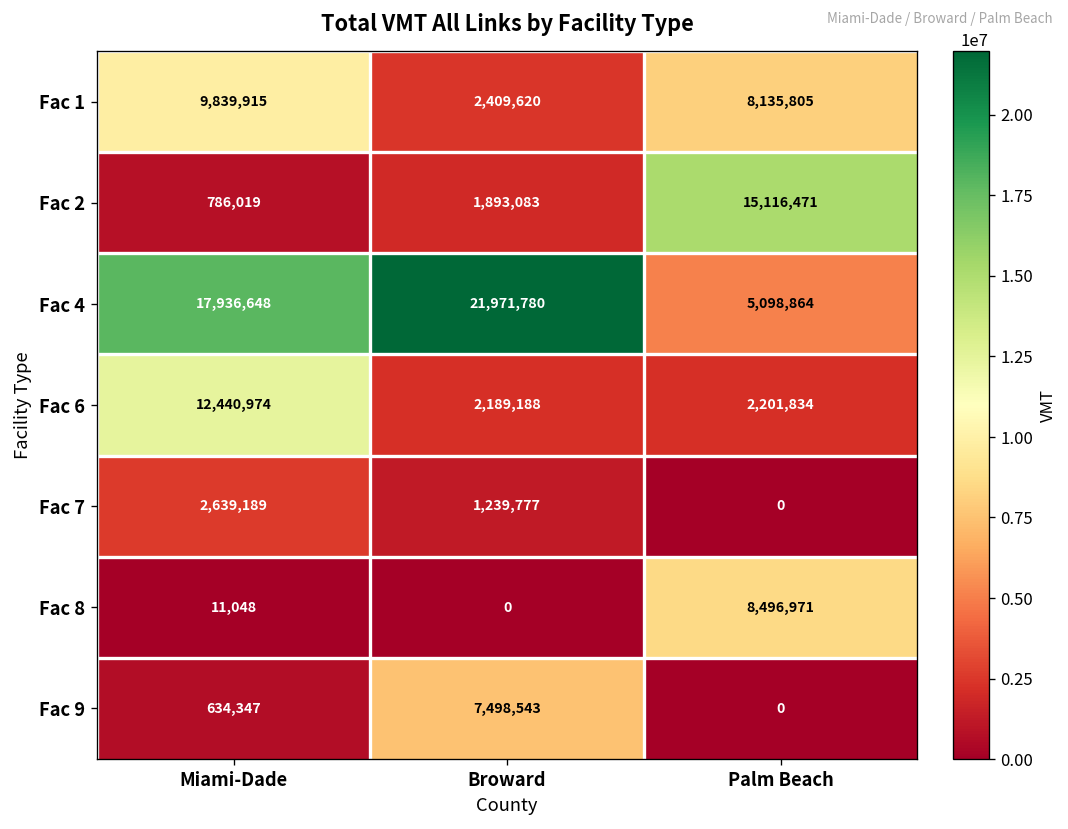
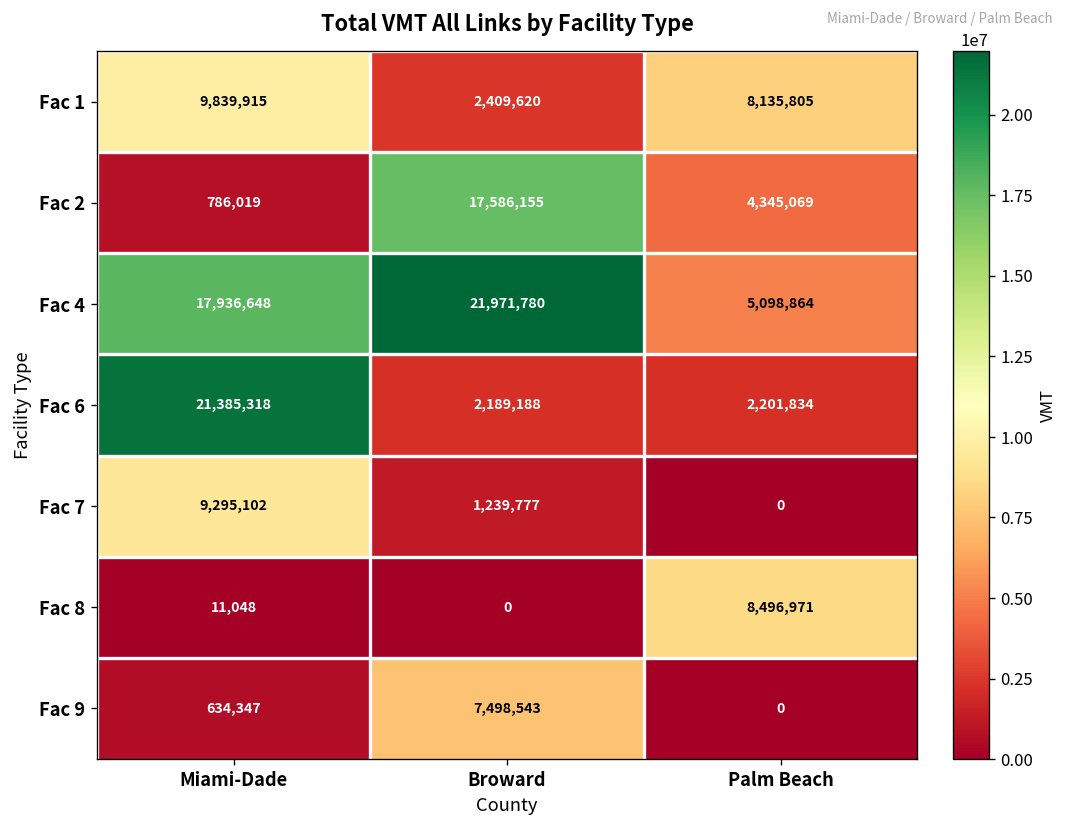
  {
    "Fac 1": {
      "Miami-Dade": "9,839,915",
      "Broward": "2,409,620",
      "Palm Beach": "8,135,805"
    },
    "Fac 2": {
      "Miami-Dade": "786,019",
-     "Broward": "1,893,083",
-     "Palm Beach": "15,116,471"
+     "Broward": "17,586,155",
+     "Palm Beach": "4,345,069"
    },
    "Fac 4": {
      "Miami-Dade": "17,936,648",
      "Broward": "21,971,780",
      "Palm Beach": "5,098,864"
    },
    "Fac 6": {
-     "Miami-Dade": "12,440,974",
+     "Miami-Dade": "21,385,318",
      "Broward": "2,189,188",
      "Palm Beach": "2,201,834"
    },
    "Fac 7": {
-     "Miami-Dade": "2,639,189",
+     "Miami-Dade": "9,295,102",
      "Broward": "1,239,777",
      "Palm Beach": "0"
    },
    "Fac 8": {
      "Miami-Dade": "11,048",
      "Broward": "0",
      "Palm Beach": "8,496,971"
    },
    "Fac 9": {
      "Miami-Dade": "634,347",
      "Broward": "7,498,543",
      "Palm Beach": "0"
    }
  }
